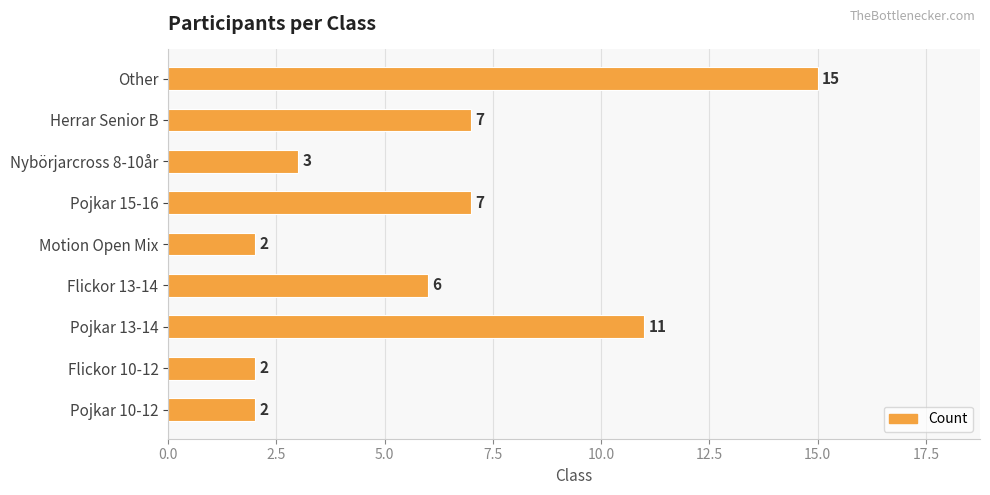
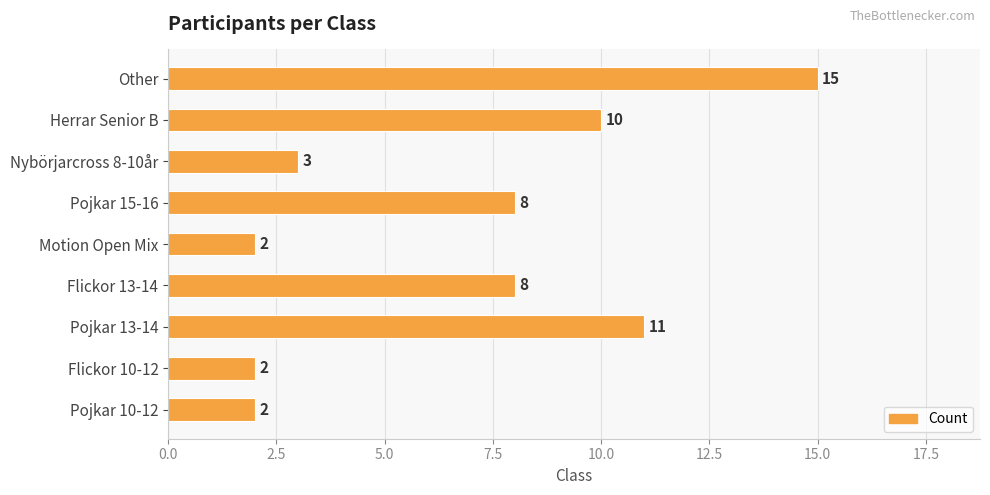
  {
    "Other": 15,
-   "Herrar Senior B": 7,
+   "Herrar Senior B": 10,
    "Nybörjarcross 8-10år": 3,
-   "Pojkar 15-16": 7,
+   "Pojkar 15-16": 8,
    "Motion Open Mix": 2,
-   "Flickor 13-14": 6,
+   "Flickor 13-14": 8,
    "Pojkar 13-14": 11,
    "Flickor 10-12": 2,
    "Pojkar 10-12": 2
  }
